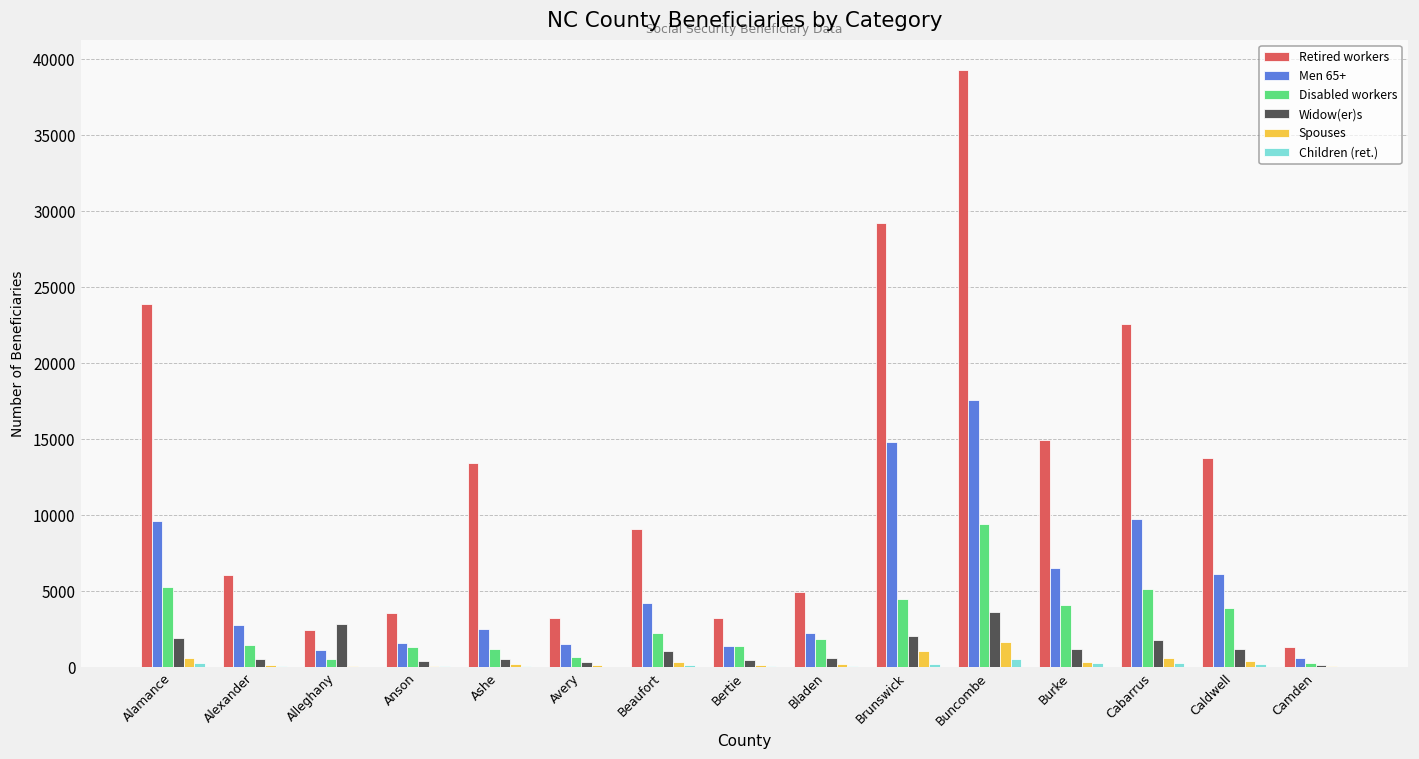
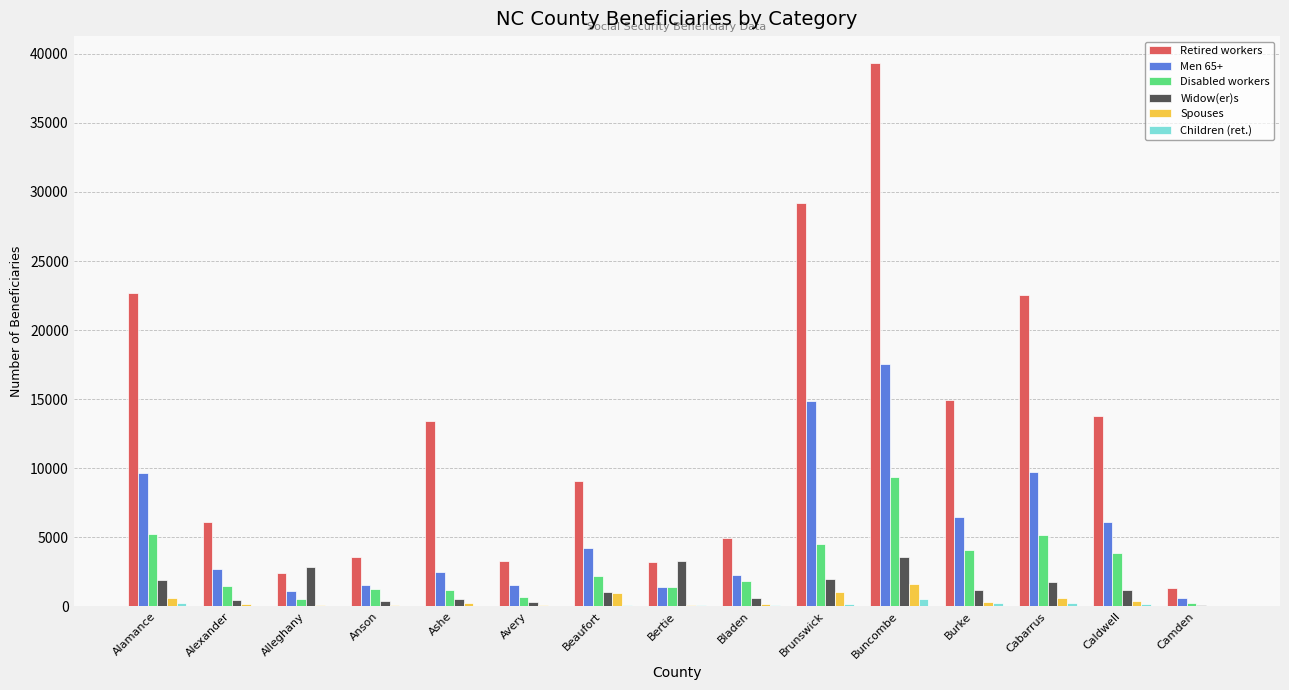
  {
    "Retired workers": {
-     "Alamance": 23900,
+     "Alamance": 22700,
      "Alexander": 6100,
      "Alleghany": 2500,
      "Anson": 3600,
      "Ashe": 13400,
      "Avery": 3300,
      "Beaufort": 9100,
      "Bertie": 3200,
      "Bladen": 4900,
      "Brunswick": 29200,
      "Buncombe": 39300,
      "Burke": 14900,
      "Cabarrus": 22600,
      "Caldwell": 13800,
      "Camden": 1300
    },
    "Men 65+": {
      "Alamance": 9600,
      "Alexander": 2700,
      "Alleghany": 1100,
      "Anson": 1600,
      "Ashe": 2500,
      "Avery": 1500,
      "Beaufort": 4200,
      "Bertie": 1400,
      "Bladen": 2200,
      "Brunswick": 14800,
      "Buncombe": 17600,
      "Burke": 6500,
      "Cabarrus": 9800,
      "Caldwell": 6100,
      "Camden": 600
    },
    "Disabled workers": {
      "Alamance": 5300,
      "Alexander": 1500,
      "Alleghany": 500,
      "Anson": 1300,
      "Ashe": 1200,
      "Avery": 700,
      "Beaufort": 2200,
      "Bertie": 1400,
      "Bladen": 1900,
      "Brunswick": 4500,
      "Buncombe": 9400,
      "Burke": 4100,
      "Cabarrus": 5200,
      "Caldwell": 3900,
      "Camden": 300
    },
    "Widow(er)s": {
      "Alamance": 1900,
      "Alexander": 500,
      "Alleghany": 2800,
      "Anson": 400,
      "Ashe": 500,
      "Avery": 300,
      "Beaufort": 1000,
-     "Bertie": 400,
+     "Bertie": 3300,
      "Bladen": 600,
      "Brunswick": 2000,
      "Buncombe": 3600,
      "Burke": 1200,
      "Cabarrus": 1800,
      "Caldwell": 1200
    },
    "Spouses": {
      "Alamance": 600,
      "Ashe": 200,
-     "Beaufort": 400,
+     "Beaufort": 1000,
      "Brunswick": 1000,
      "Buncombe": 1600,
      "Burke": 300,
      "Cabarrus": 600,
      "Caldwell": 400
    },
    "Children (ret.)": {
      "Alamance": 200,
      "Brunswick": 200,
      "Buncombe": 500,
      "Burke": 300,
      "Cabarrus": 300
    }
  }
